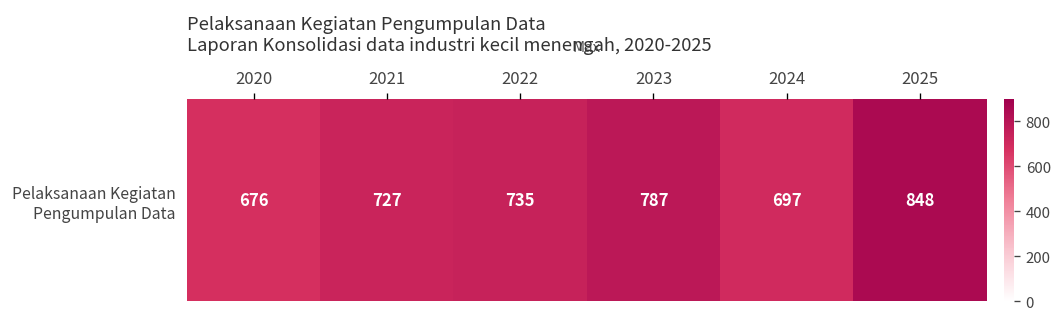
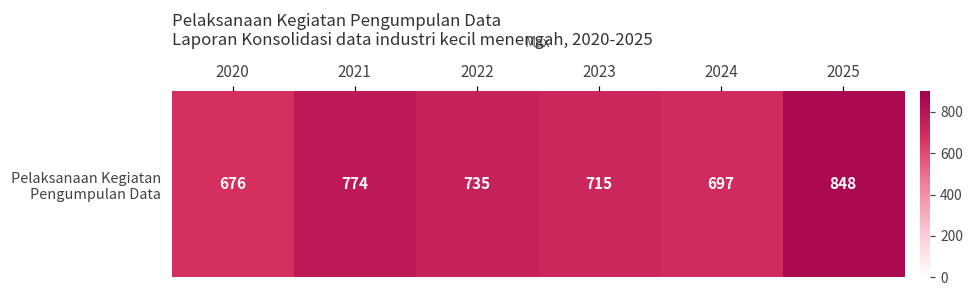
  {
    "Pelaksanaan Kegiatan Pengumpulan Data": {
      "2020": 676,
-     "2021": 727,
+     "2021": 774,
      "2022": 735,
-     "2023": 787,
+     "2023": 715,
      "2024": 697,
      "2025": 848
    }
  }
